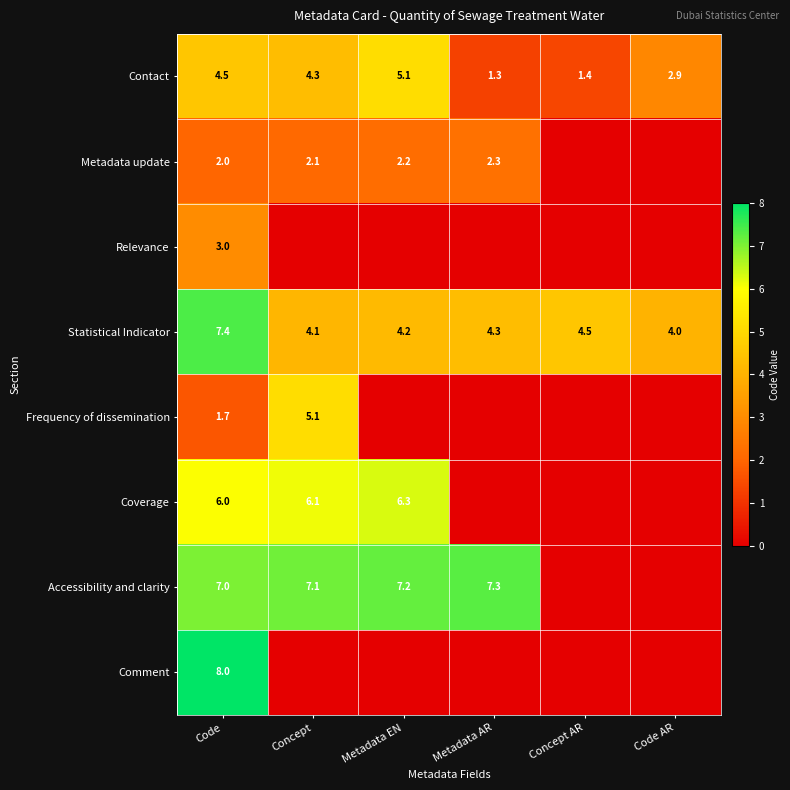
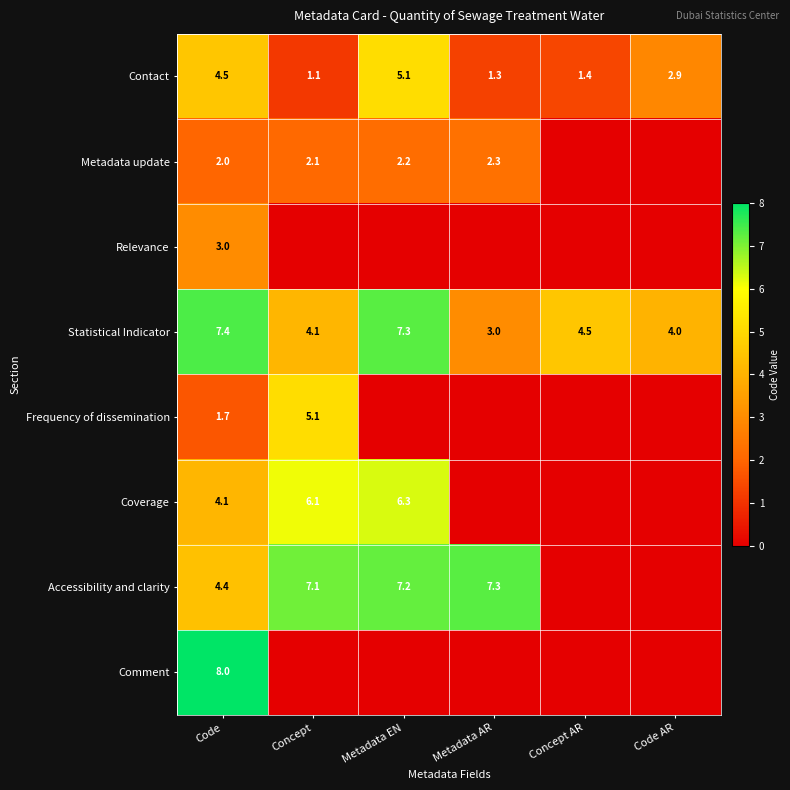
  {
    "Contact": {
      "Code": 4.5,
-     "Concept": 4.3,
+     "Concept": 1.1,
      "Metadata EN": 5.1,
      "Metadata AR": 1.3,
      "Concept AR": 1.4,
      "Code AR": 2.9
    },
    "Metadata update": {
      "Code": 2.0,
      "Concept": 2.1,
      "Metadata EN": 2.2,
      "Metadata AR": 2.3
    },
    "Relevance": {
      "Code": 3.0
    },
    "Statistical Indicator": {
      "Code": 7.4,
      "Concept": 4.1,
-     "Metadata EN": 4.2,
-     "Metadata AR": 4.3,
+     "Metadata EN": 7.3,
+     "Metadata AR": 3.0,
      "Concept AR": 4.5,
      "Code AR": 4.0
    },
    "Frequency of dissemination": {
      "Code": 1.7,
      "Concept": 5.1
    },
    "Coverage": {
-     "Code": 6.0,
+     "Code": 4.1,
      "Concept": 6.1,
      "Metadata EN": 6.3
    },
    "Accessibility and clarity": {
-     "Code": 7.0,
+     "Code": 4.4,
      "Concept": 7.1,
      "Metadata EN": 7.2,
      "Metadata AR": 7.3
    },
    "Comment": {
      "Code": 8.0
    }
  }
